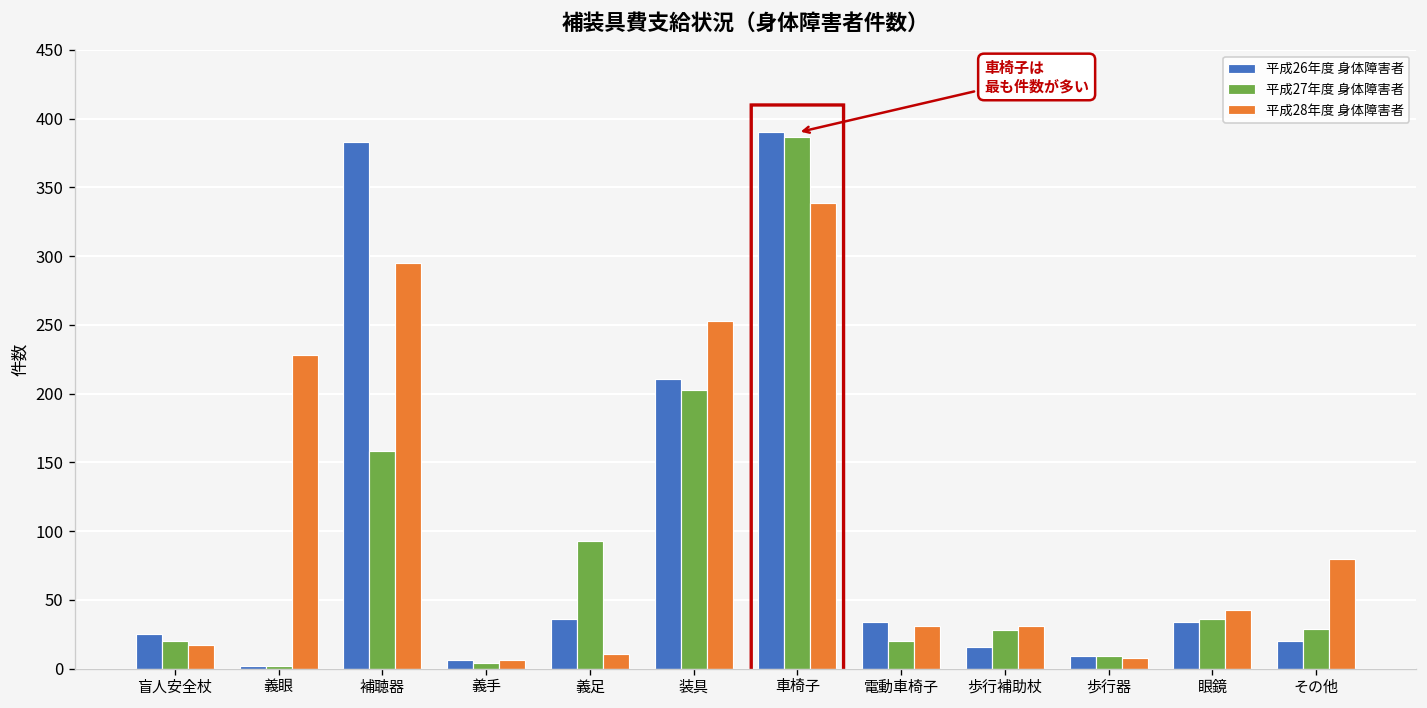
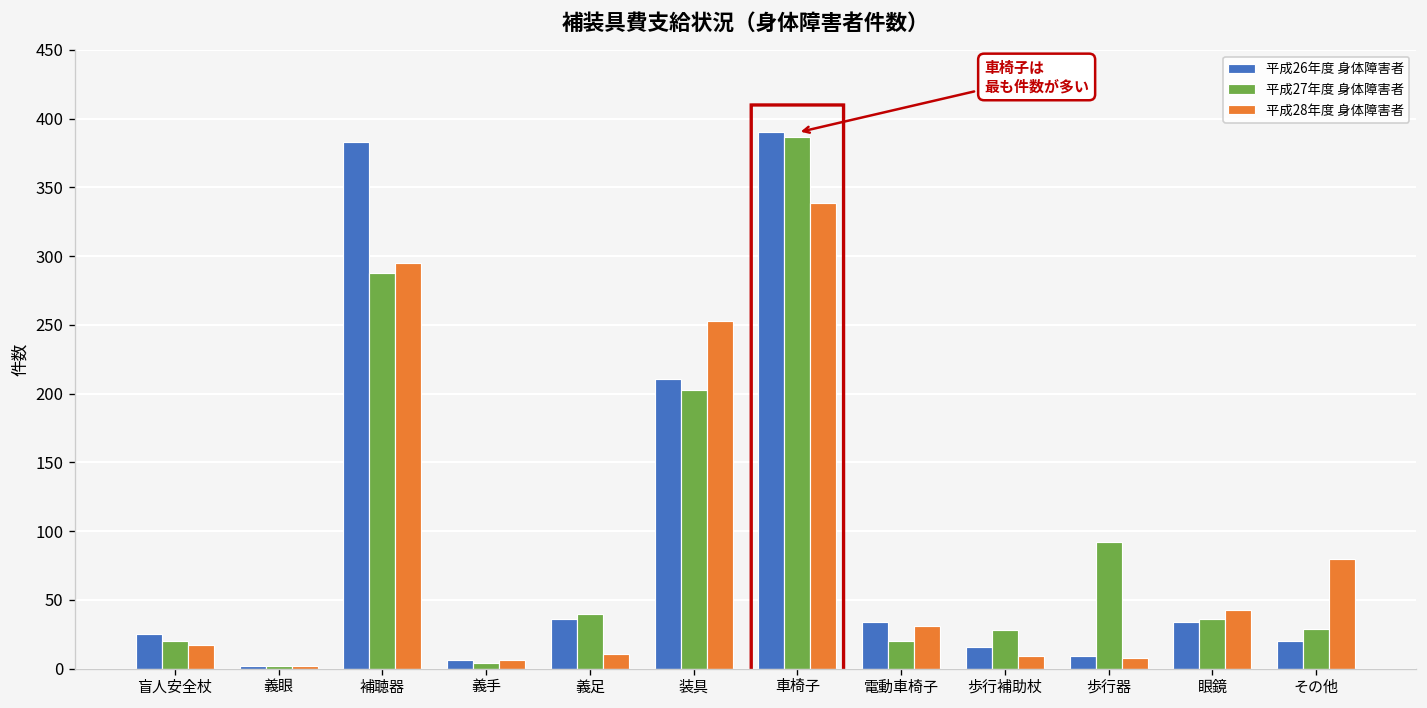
  {
    "平成26年度 身体障害者": {
      "盲人安全杖": 25,
      "補聴器": 383,
      "義手": 6,
      "義足": 36,
      "装具": 211,
      "車椅子": 390,
      "電動車椅子": 34,
      "歩行補助杖": 16,
      "歩行器": 9,
      "眼鏡": 34,
      "その他": 20
    },
    "平成27年度 身体障害者": {
      "盲人安全杖": 20,
-     "補聴器": 158,
+     "補聴器": 288,
      "義手": 4,
-     "義足": 93,
+     "義足": 40,
      "装具": 203,
      "車椅子": 387,
      "電動車椅子": 20,
      "歩行補助杖": 28,
-     "歩行器": 9,
+     "歩行器": 92,
      "眼鏡": 36,
      "その他": 29
    },
    "平成28年度 身体障害者": {
      "盲人安全杖": 17,
-     "義眼": 228,
+     "義眼": 2,
      "補聴器": 295,
      "義手": 6,
      "義足": 11,
      "装具": 253,
      "車椅子": 339,
      "電動車椅子": 31,
-     "歩行補助杖": 31,
+     "歩行補助杖": 9,
      "歩行器": 8,
      "眼鏡": 43,
      "その他": 80
    }
  }
